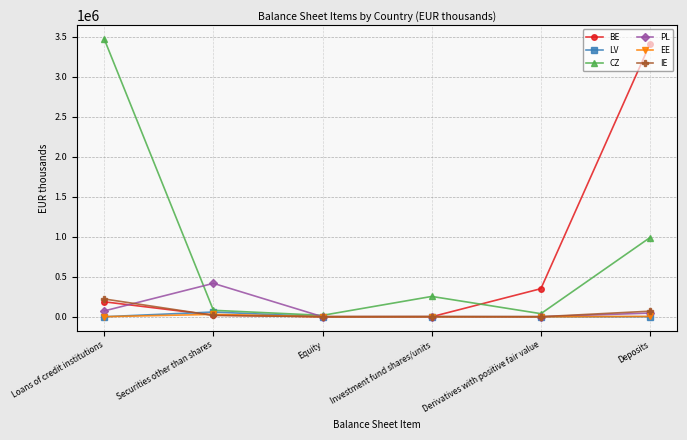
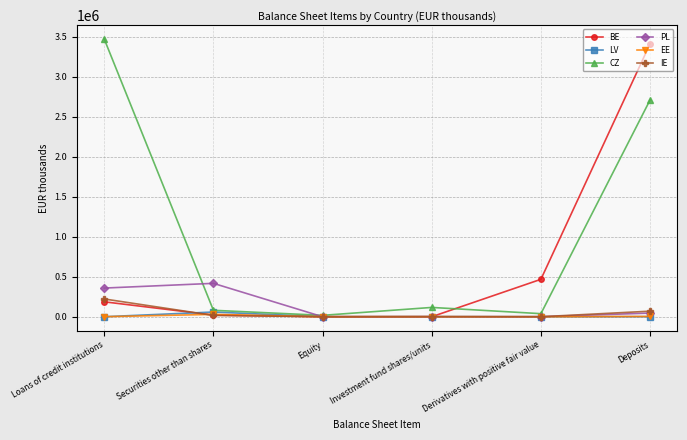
  {
    "BE": {
      "Loans of credit institutions": 200000,
-     "Derivatives with positive fair value": 400000
+     "Derivatives with positive fair value": 500000
    },
    "CZ": {
      "Loans of credit institutions": 3500000,
-     "Investment fund shares/units": 300000,
+     "Investment fund shares/units": 100000,
      "Derivatives with positive fair value": 0,
-     "Deposits": 1000000
+     "Deposits": 2700000
    },
    "PL": {
-     "Loans of credit institutions": 100000,
+     "Loans of credit institutions": 400000,
      "Securities other than shares": 400000
    },
    "IE": {
      "Loans of credit institutions": 200000
    }
  }
